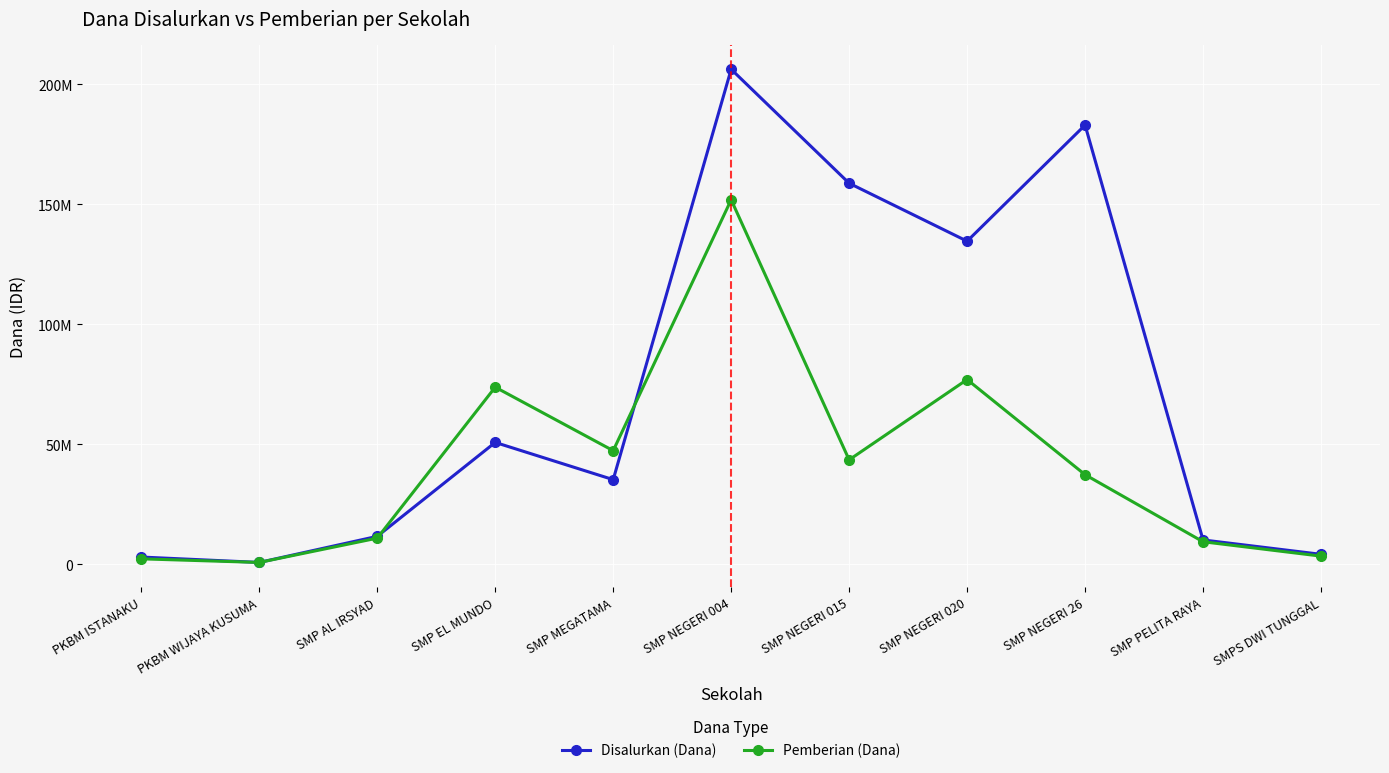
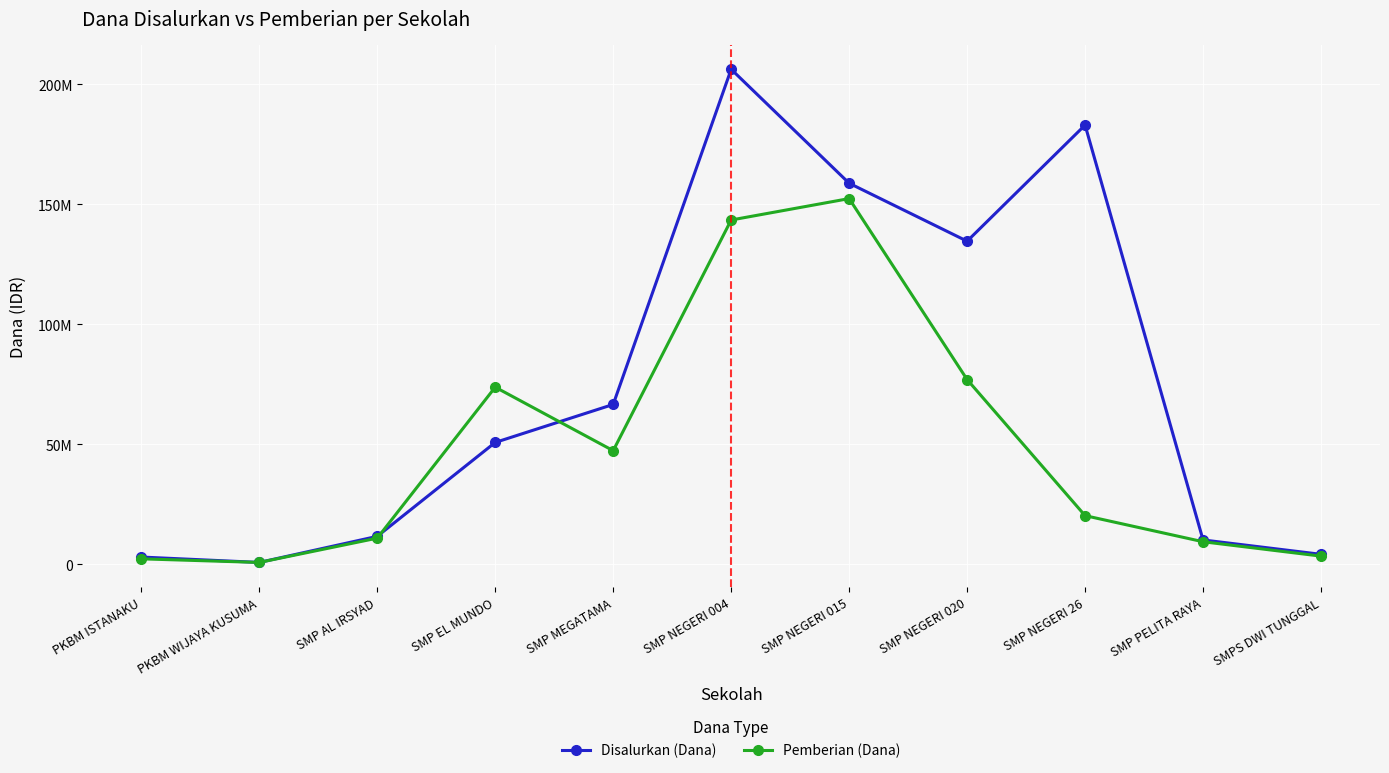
  {
    "Disalurkan (Dana)": {
      "SMP EL MUNDO": 51000000,
-     "SMP MEGATAMA": 35000000,
+     "SMP MEGATAMA": 67000000,
      "SMP NEGERI 004": 206000000,
      "SMP NEGERI 015": 159000000,
      "SMP NEGERI 020": 135000000,
      "SMP NEGERI 26": 183000000
    },
    "Pemberian (Dana)": {
      "SMP EL MUNDO": 74000000,
      "SMP MEGATAMA": 47000000,
-     "SMP NEGERI 004": 152000000,
-     "SMP NEGERI 015": 44000000,
+     "SMP NEGERI 004": 143000000,
+     "SMP NEGERI 015": 152000000,
      "SMP NEGERI 020": 77000000,
-     "SMP NEGERI 26": 37000000
+     "SMP NEGERI 26": 20000000
    }
  }
